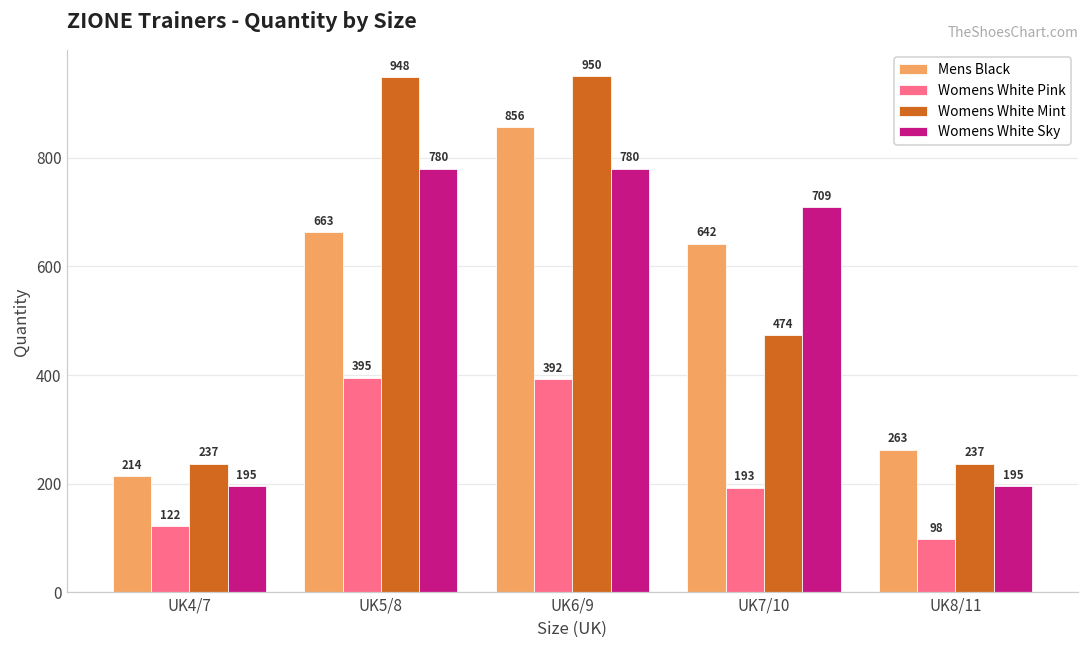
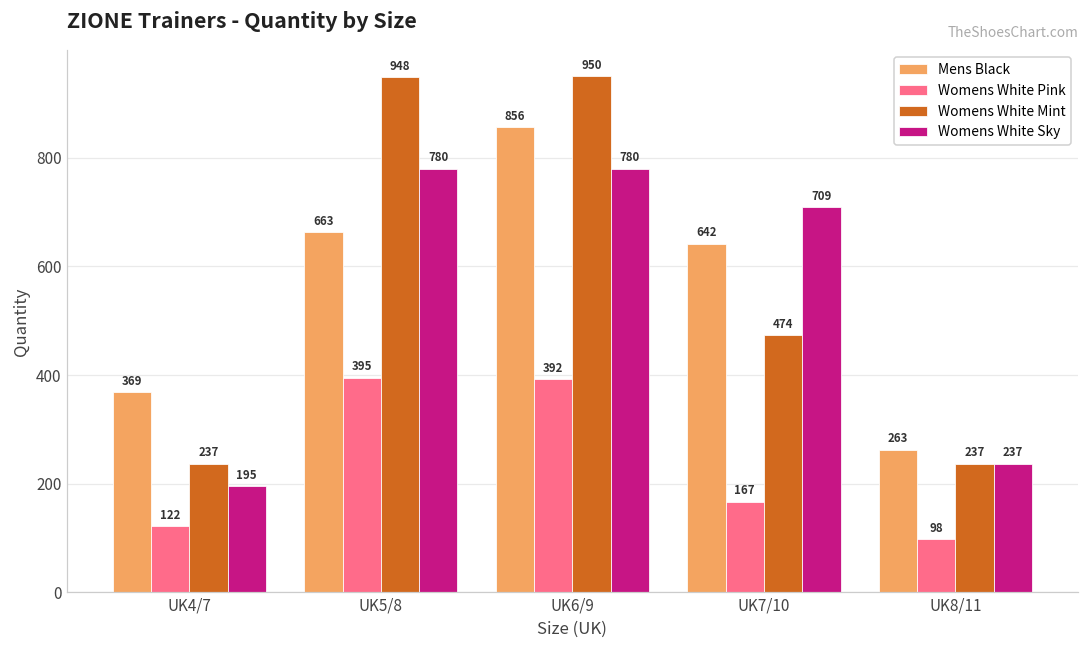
  {
    "Mens Black": {
-     "UK4/7": 214,
+     "UK4/7": 369,
      "UK5/8": 663,
      "UK6/9": 856,
      "UK7/10": 642,
      "UK8/11": 263
    },
    "Womens White Pink": {
      "UK4/7": 122,
      "UK5/8": 395,
      "UK6/9": 392,
-     "UK7/10": 193,
+     "UK7/10": 167,
      "UK8/11": 98
    },
    "Womens White Mint": {
      "UK4/7": 237,
      "UK5/8": 948,
      "UK6/9": 950,
      "UK7/10": 474,
      "UK8/11": 237
    },
    "Womens White Sky": {
      "UK4/7": 195,
      "UK5/8": 780,
      "UK6/9": 780,
      "UK7/10": 709,
-     "UK8/11": 195
+     "UK8/11": 237
    }
  }
